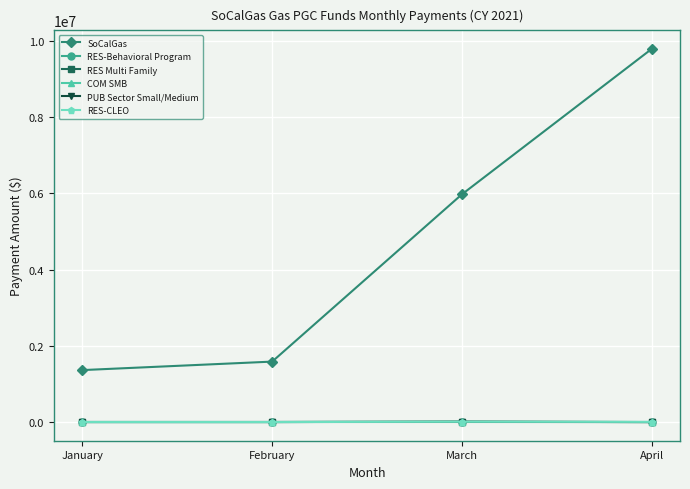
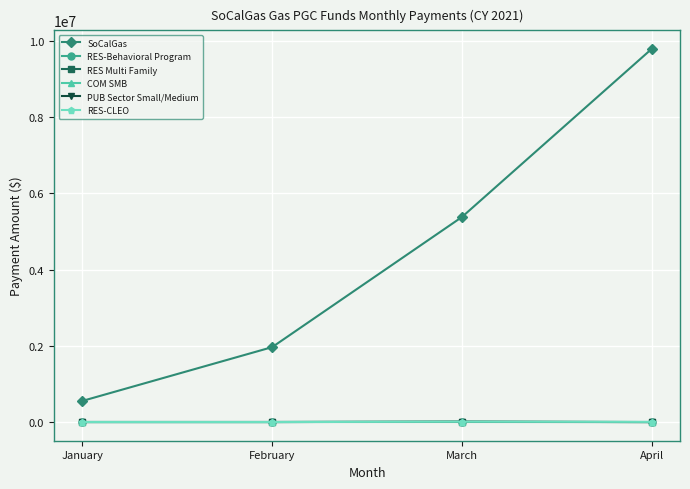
  {
    "SoCalGas": {
-     "January": 1400000,
-     "February": 1600000,
-     "March": 6000000,
+     "January": 600000,
+     "February": 2000000,
+     "March": 5400000,
      "April": 9800000
    },
    "RES-CLEO": {
      "January": 0,
      "February": 0,
      "March": 0,
      "April": 0
    }
  }
